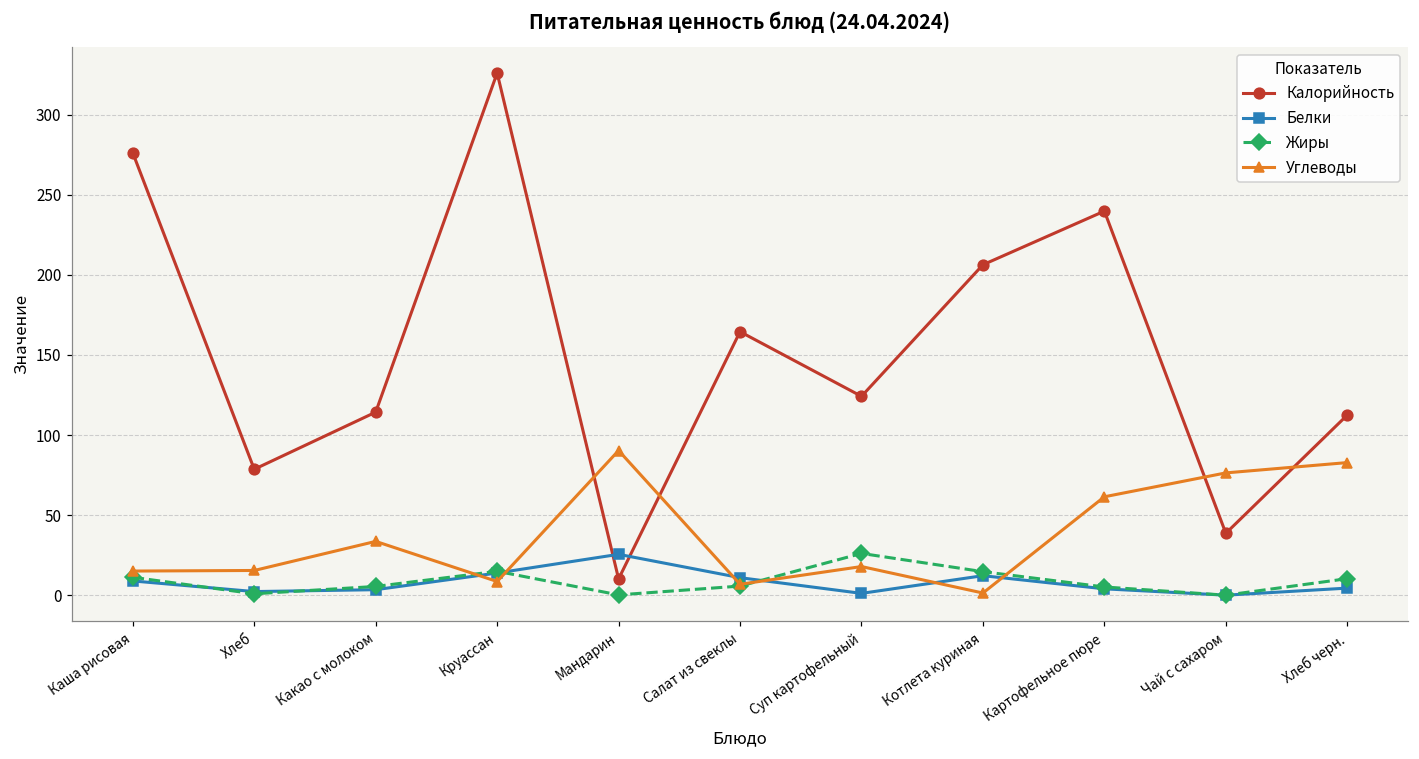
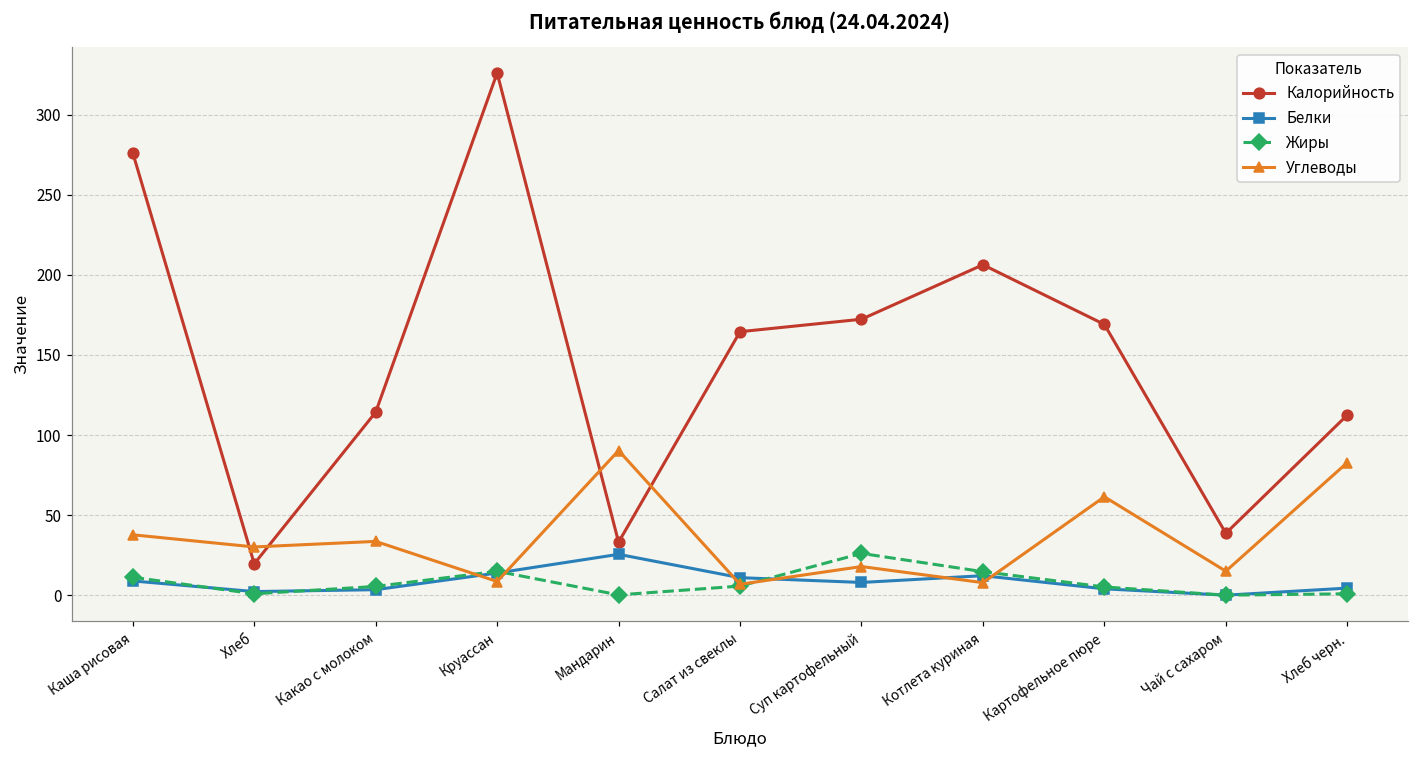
  {
    "Калорийность": {
      "Каша рисовая": 276,
-     "Хлеб": 79,
+     "Хлеб": 20,
      "Какао с молоком": 114,
      "Круассан": 326,
-     "Мандарин": 10,
+     "Мандарин": 33,
      "Салат из свеклы": 165,
-     "Суп картофельный": 124,
+     "Суп картофельный": 172,
      "Котлета куриная": 206,
-     "Картофельное пюре": 240,
+     "Картофельное пюре": 169,
      "Чай с сахаром": 39,
      "Хлеб черн.": 112
    },
    "Белки": {
      "Каша рисовая": 9,
      "Какао с молоком": 3,
      "Мандарин": 26,
      "Салат из свеклы": 11,
-     "Суп картофельный": 1,
+     "Суп картофельный": 8,
      "Котлета куриная": 12,
      "Хлеб черн.": 4
    },
    "Жиры": {
      "Каша рисовая": 11,
      "Какао с молоком": 5,
      "Мандарин": 0,
      "Суп картофельный": 26,
      "Котлета куриная": 15,
-     "Хлеб черн.": 10
+     "Хлеб черн.": 1
    },
    "Углеводы": {
-     "Каша рисовая": 15,
-     "Хлеб": 15,
+     "Каша рисовая": 38,
+     "Хлеб": 30,
      "Какао с молоком": 34,
      "Круассан": 9,
      "Мандарин": 90,
      "Суп картофельный": 18,
-     "Котлета куриная": 1,
+     "Котлета куриная": 8,
      "Картофельное пюре": 61,
-     "Чай с сахаром": 76,
+     "Чай с сахаром": 15,
      "Хлеб черн.": 83
    }
  }
